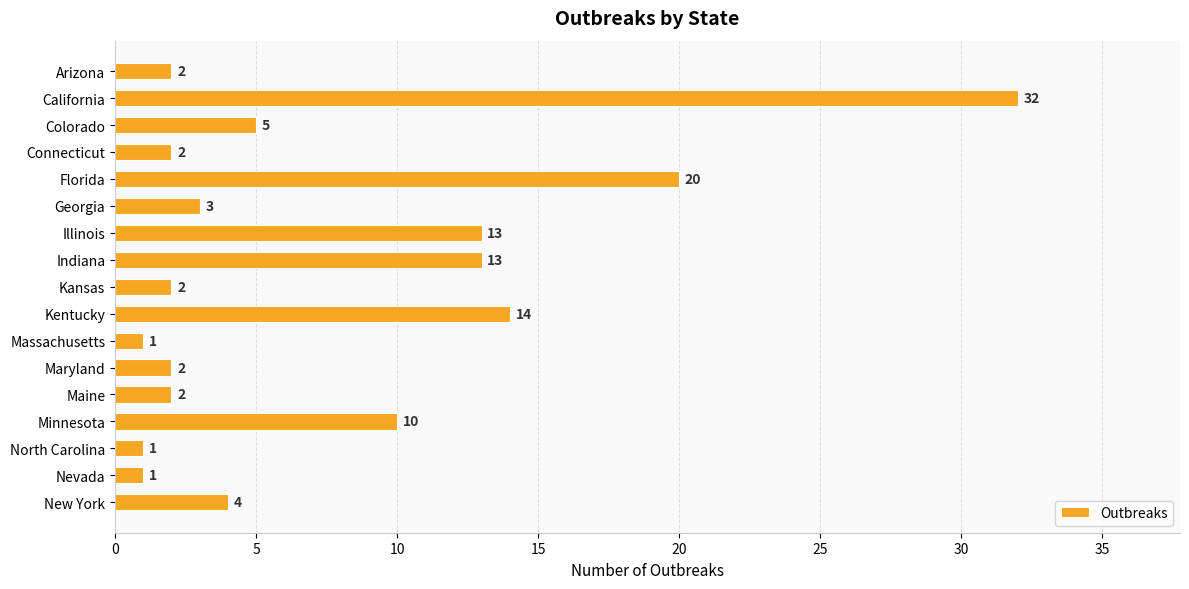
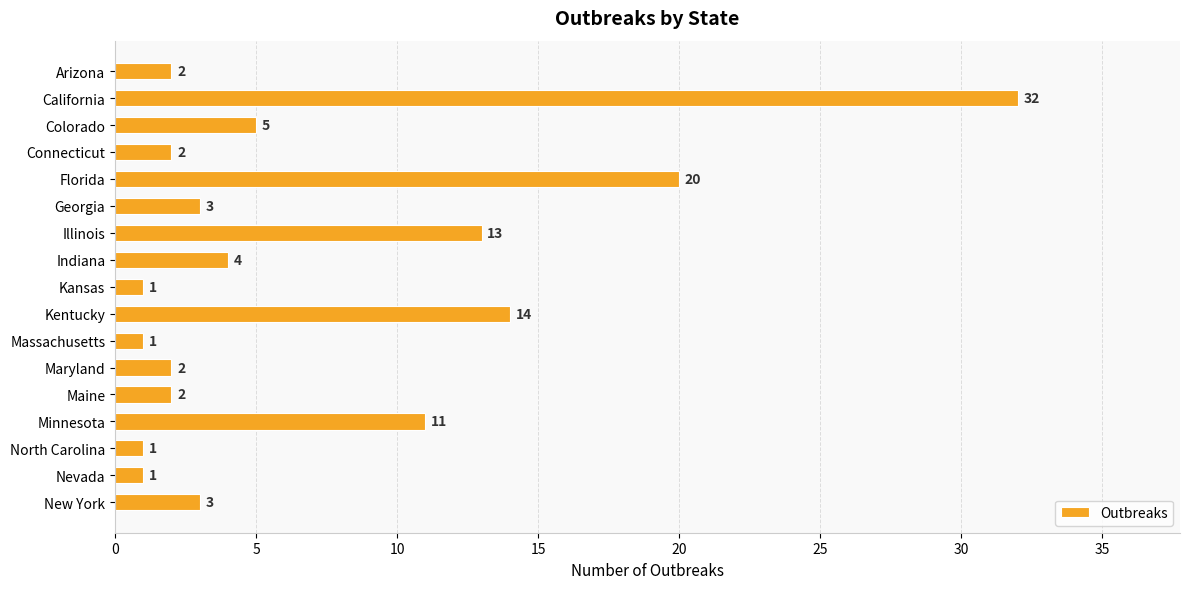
  {
    "Arizona": 2,
    "California": 32,
    "Colorado": 5,
    "Connecticut": 2,
    "Florida": 20,
    "Georgia": 3,
    "Illinois": 13,
-   "Indiana": 13,
-   "Kansas": 2,
+   "Indiana": 4,
+   "Kansas": 1,
    "Kentucky": 14,
    "Massachusetts": 1,
    "Maryland": 2,
    "Maine": 2,
-   "Minnesota": 10,
+   "Minnesota": 11,
    "North Carolina": 1,
    "Nevada": 1,
-   "New York": 4
+   "New York": 3
  }
